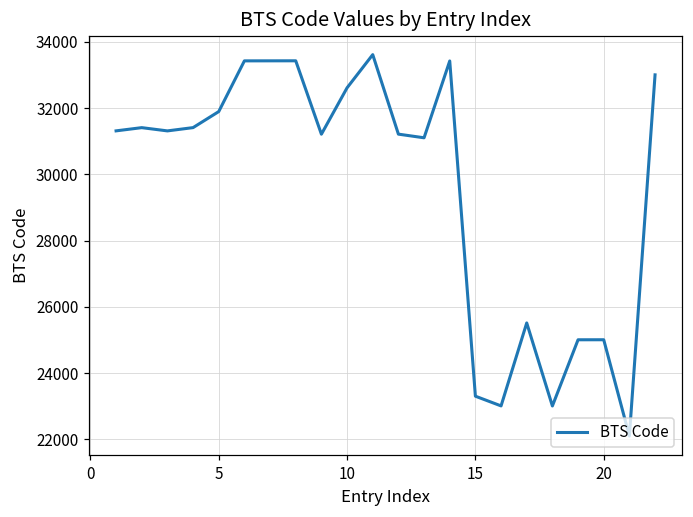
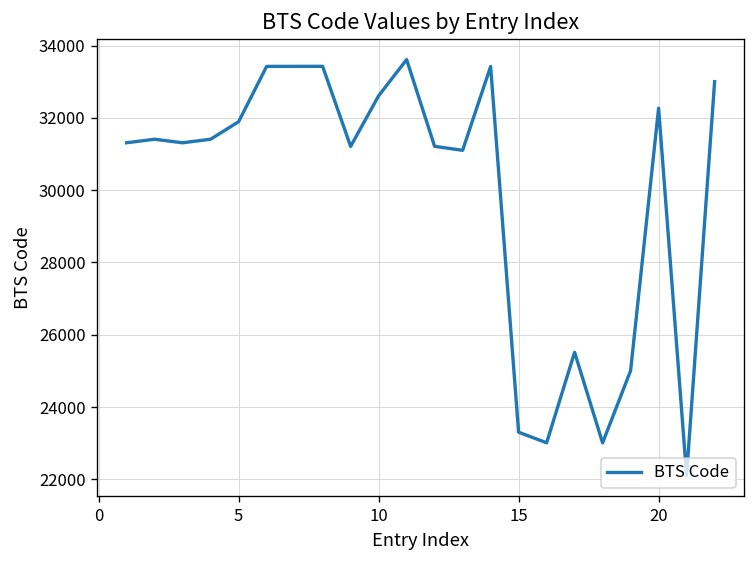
  {
    "5": 31900,
    "10": 32600,
    "15": 23300,
-   "20": 25000
+   "20": 32300
  }
